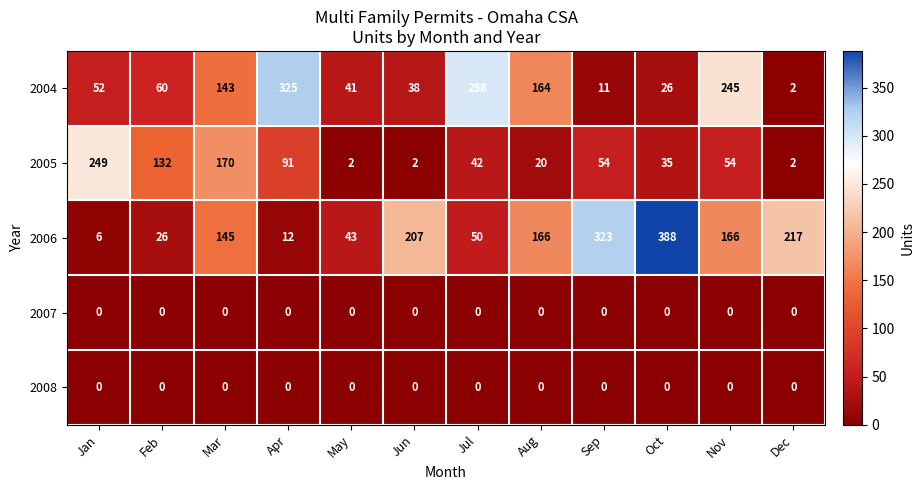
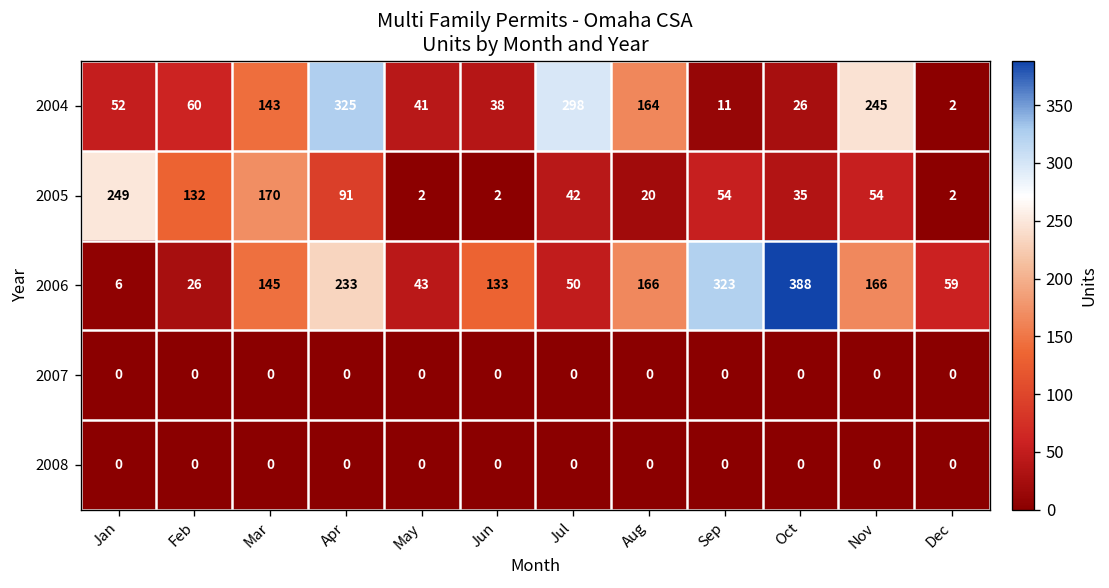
  {
    "2004": {
      "Jan": 52,
      "Feb": 60,
      "Mar": 143,
      "Apr": 325,
      "May": 41,
      "Jun": 38,
      "Aug": 164,
      "Sep": 11,
      "Oct": 26,
      "Nov": 245,
      "Dec": 2
    },
    "2005": {
      "Jan": 249,
      "Feb": 132,
      "Mar": 170,
      "Apr": 91,
      "May": 2,
      "Jun": 2,
      "Jul": 42,
      "Aug": 20,
      "Sep": 54,
      "Oct": 35,
      "Nov": 54,
      "Dec": 2
    },
    "2006": {
      "Jan": 6,
      "Feb": 26,
      "Mar": 145,
-     "Apr": 12,
+     "Apr": 233,
      "May": 43,
-     "Jun": 207,
+     "Jun": 133,
      "Jul": 50,
      "Aug": 166,
      "Sep": 323,
      "Oct": 388,
      "Nov": 166,
-     "Dec": 217
+     "Dec": 59
    },
    "2007": {
      "Jan": 0,
      "Feb": 0,
      "Mar": 0,
      "Apr": 0,
      "May": 0,
      "Jun": 0,
      "Jul": 0,
      "Aug": 0,
      "Sep": 0,
      "Oct": 0,
      "Nov": 0,
      "Dec": 0
    },
    "2008": {
      "Jan": 0,
      "Feb": 0,
      "Mar": 0,
      "Apr": 0,
      "May": 0,
      "Jun": 0,
      "Jul": 0,
      "Aug": 0,
      "Sep": 0,
      "Oct": 0,
      "Nov": 0,
      "Dec": 0
    }
  }
